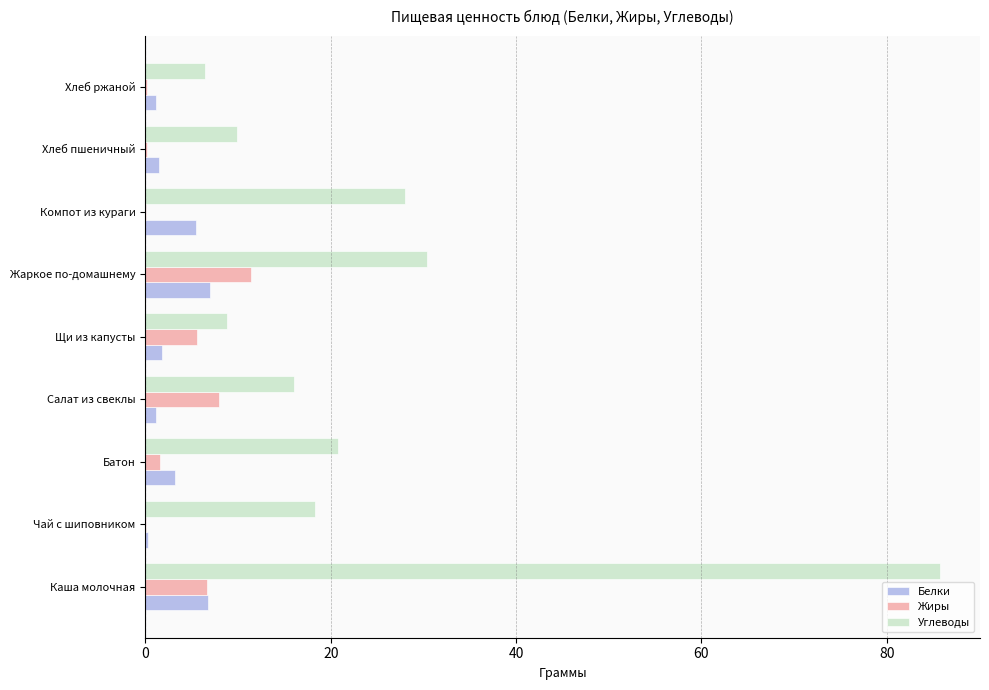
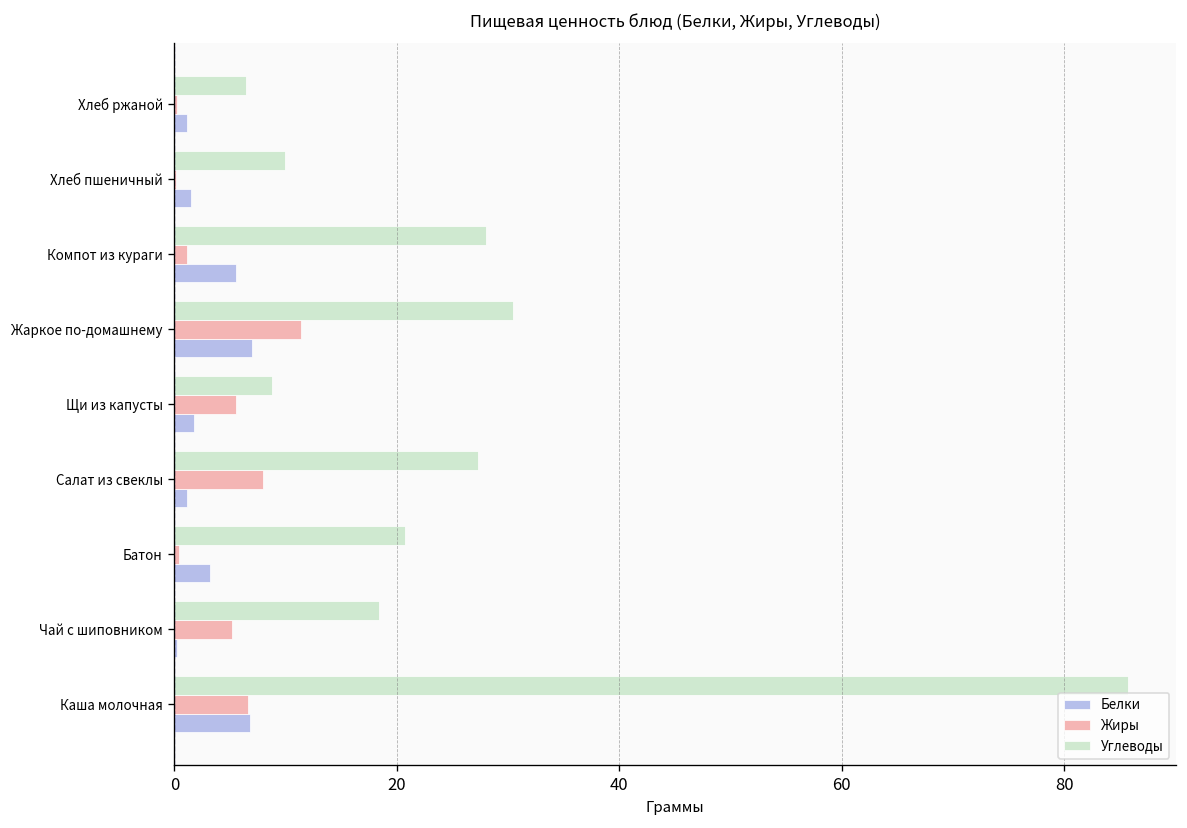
  {
    "Белки": {
      "Хлеб ржаной": 1,
      "Хлеб пшеничный": 2,
      "Компот из кураги": 6,
      "Жаркое по-домашнему": 7,
      "Щи из капусты": 2,
      "Салат из свеклы": 1,
      "Батон": 3,
      "Каша молочная": 7
    },
    "Жиры": {
-     "Компот из кураги": 0,
+     "Компот из кураги": 1,
      "Жаркое по-домашнему": 11,
      "Щи из капусты": 6,
      "Салат из свеклы": 8,
-     "Батон": 2,
-     "Чай с шиповником": 0,
+     "Батон": 0,
+     "Чай с шиповником": 5,
      "Каша молочная": 7
    },
    "Углеводы": {
      "Хлеб ржаной": 6,
      "Хлеб пшеничный": 10,
      "Компот из кураги": 28,
      "Жаркое по-домашнему": 30,
      "Щи из капусты": 9,
-     "Салат из свеклы": 16,
+     "Салат из свеклы": 27,
      "Батон": 21,
      "Чай с шиповником": 18,
      "Каша молочная": 86
    }
  }
